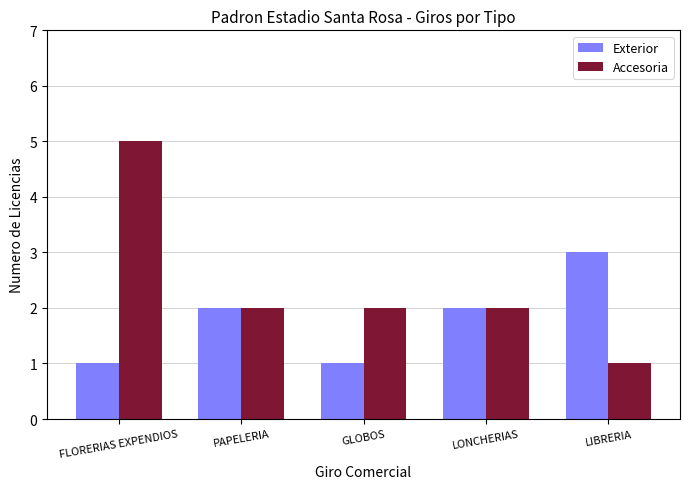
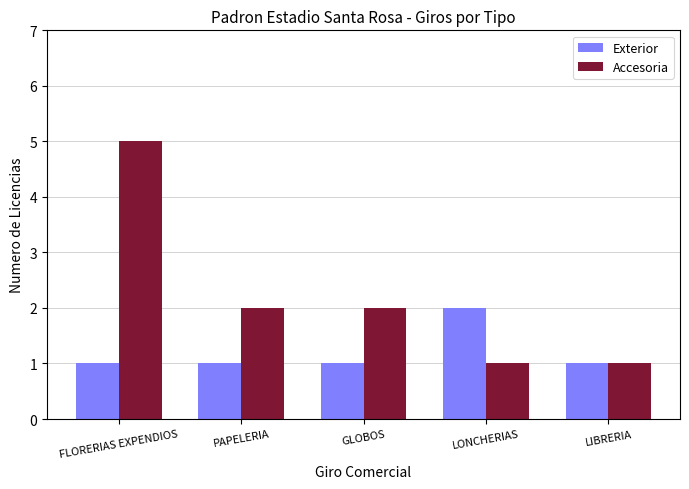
  {
    "Exterior": {
      "FLORERIAS EXPENDIOS": 1,
-     "PAPELERIA": 2,
+     "PAPELERIA": 1,
      "GLOBOS": 1,
      "LONCHERIAS": 2,
-     "LIBRERIA": 3
+     "LIBRERIA": 1
    },
    "Accesoria": {
      "FLORERIAS EXPENDIOS": 5,
      "PAPELERIA": 2,
      "GLOBOS": 2,
-     "LONCHERIAS": 2,
+     "LONCHERIAS": 1,
      "LIBRERIA": 1
    }
  }
